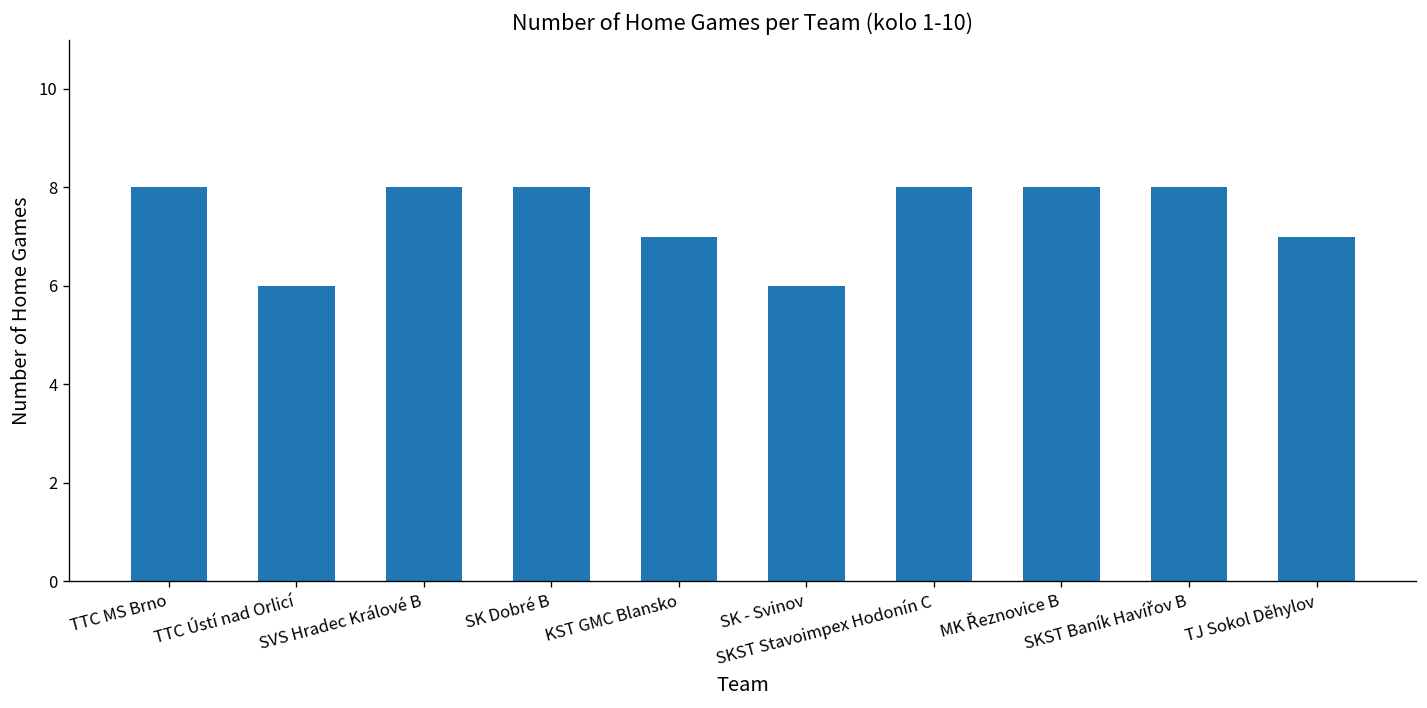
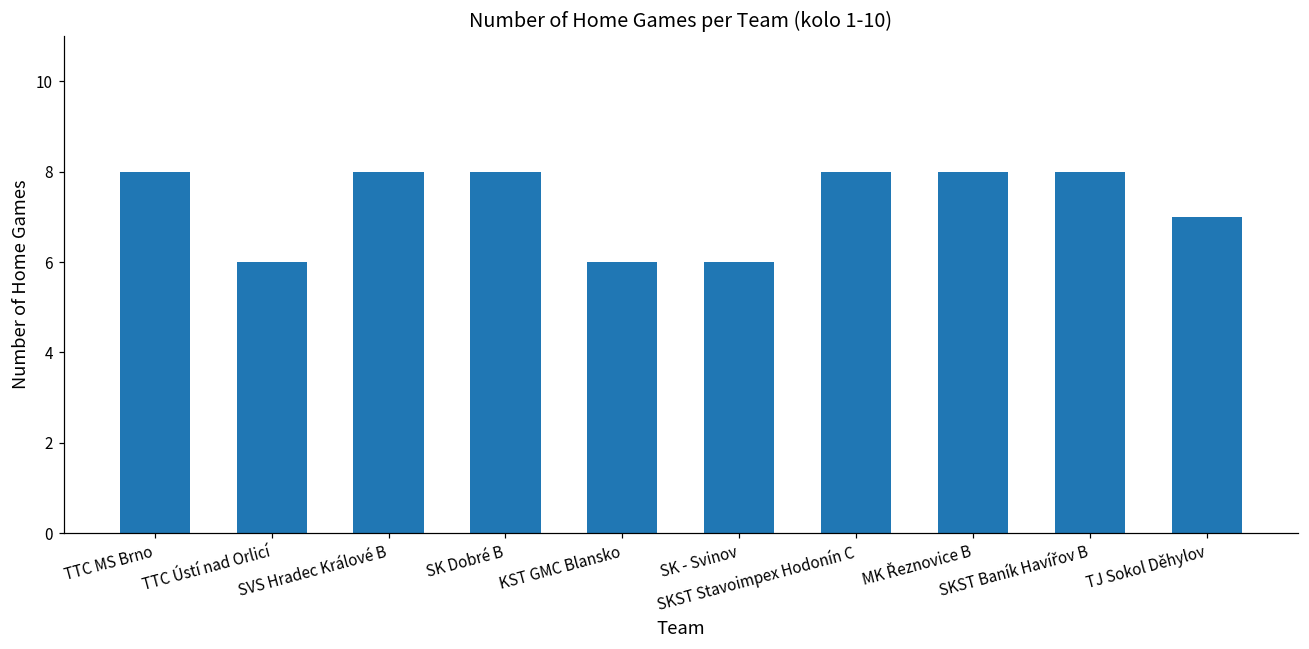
  {
    "TTC MS Brno": 8,
    "TTC Ústí nad Orlicí": 6,
    "SVS Hradec Králové B": 8,
    "SK Dobré B": 8,
-   "KST GMC Blansko": 7,
+   "KST GMC Blansko": 6,
    "SK - Svinov": 6,
    "SKST Stavoimpex Hodonín C": 8,
    "MK Řeznovice B": 8,
    "SKST Baník Havířov B": 8,
    "TJ Sokol Děhylov": 7
  }
